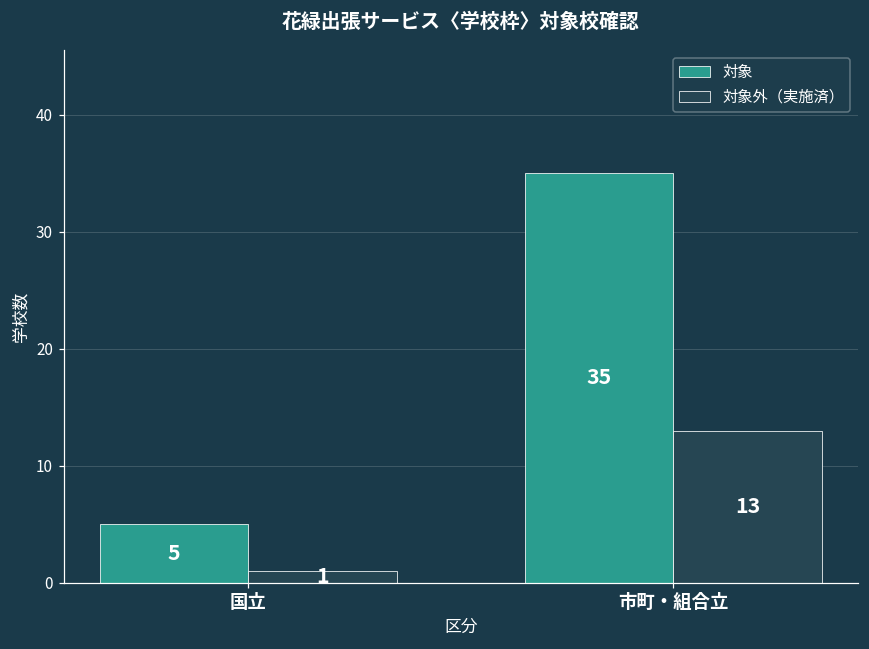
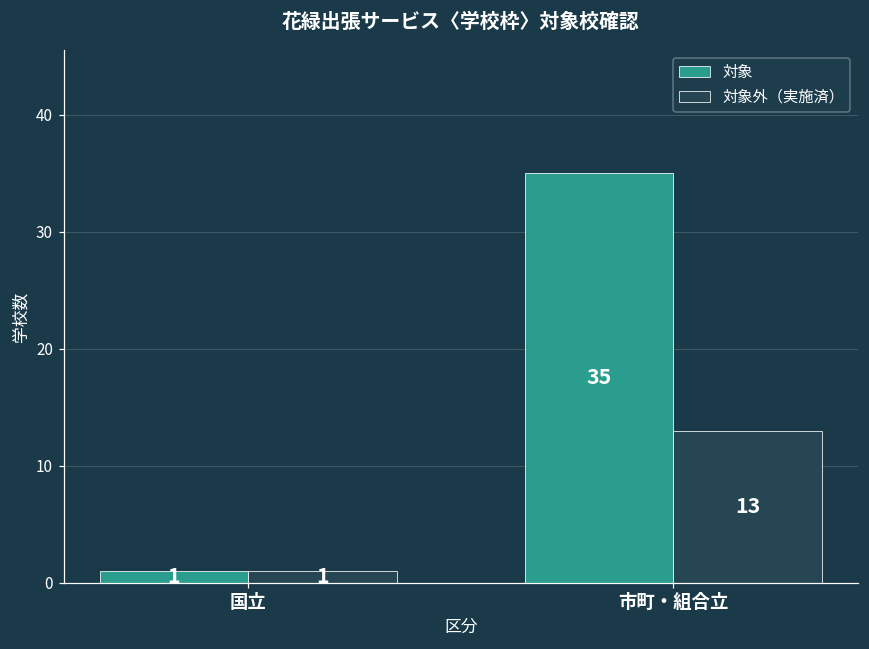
  {
    "対象": {
-     "国立": 5,
+     "国立": 1,
      "市町・組合立": 35
    },
    "対象外（実施済）": {
      "国立": 1,
      "市町・組合立": 13
    }
  }
